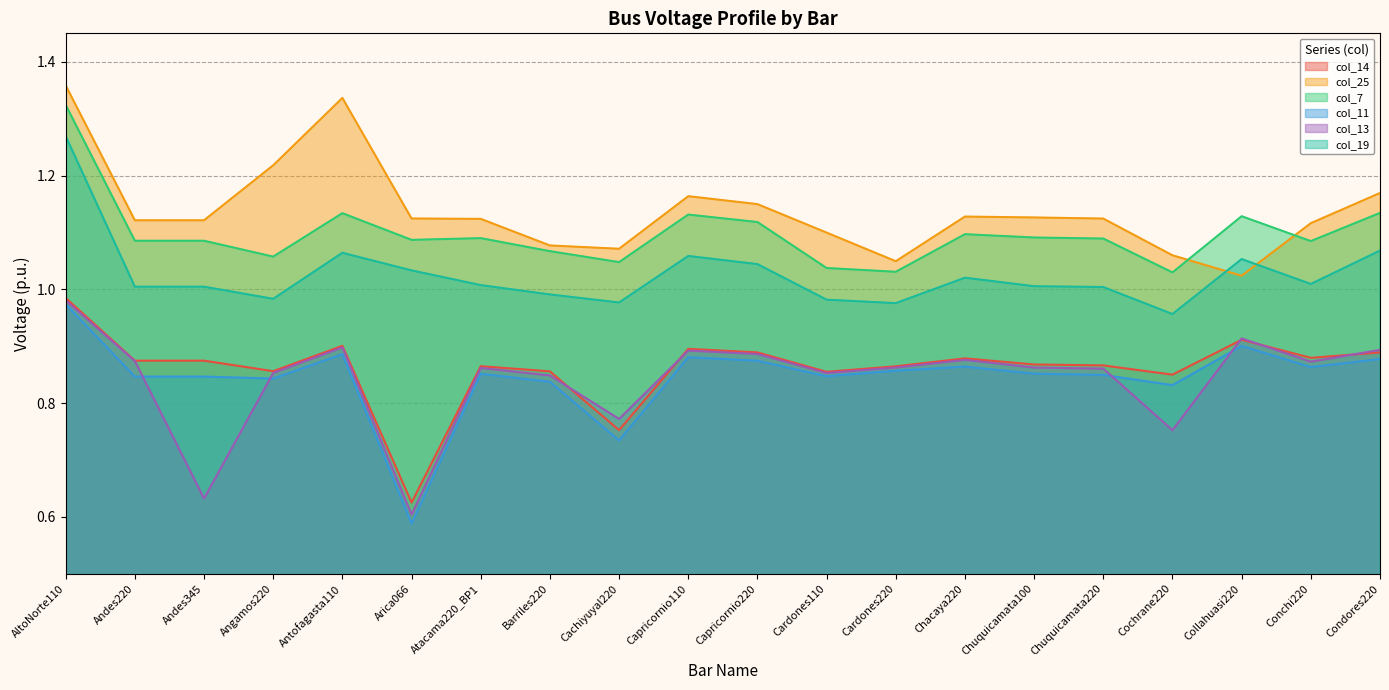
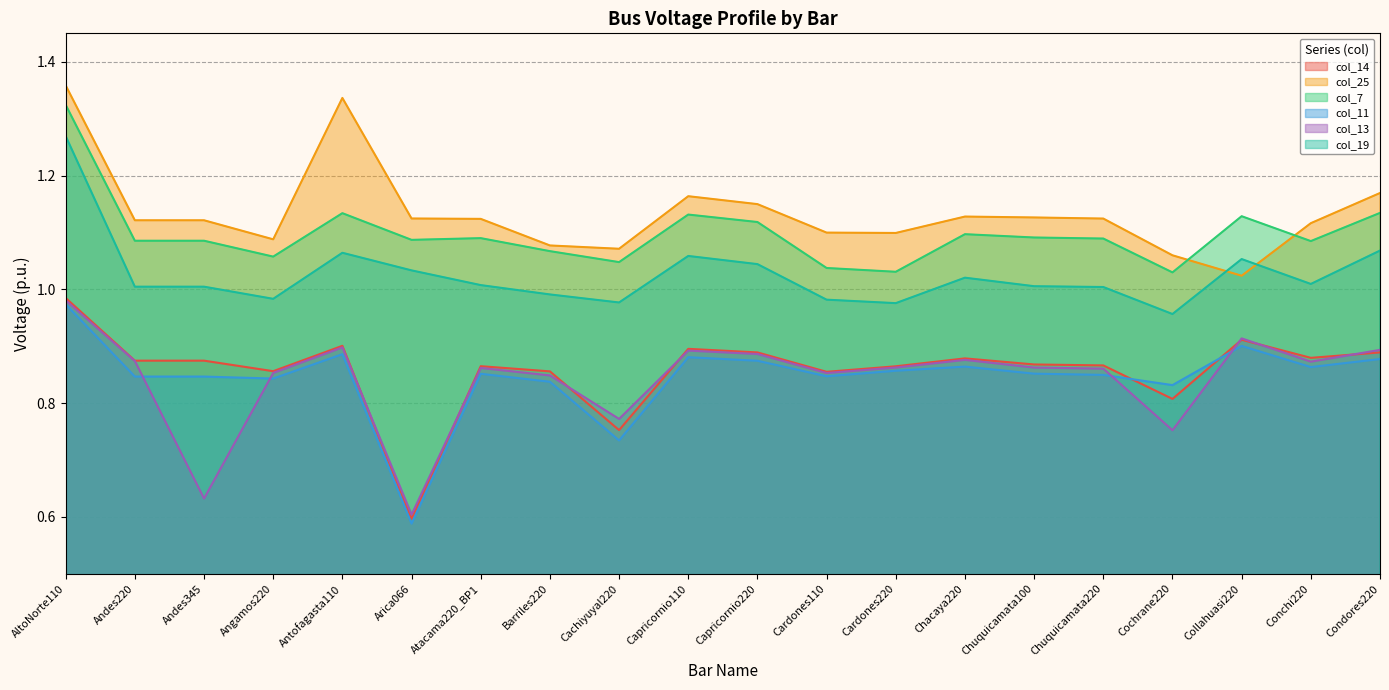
  {
    "col_14": {
      "Andes345": 0.87,
-     "Arica066": 0.63,
+     "Arica066": 0.60,
      "Barriles220": 0.86,
      "Cachiyuyal220": 0.75,
      "Chuquicamata100": 0.87,
      "Chuquicamata220": 0.87,
-     "Cochrane220": 0.85,
+     "Cochrane220": 0.81,
      "Conchi220": 0.88
    },
    "col_25": {
      "AltoNorte110": 1.36,
      "Andes220": 1.12,
      "Andes345": 1.12,
-     "Angamos220": 1.22,
+     "Angamos220": 1.09,
      "Antofagasta110": 1.34,
      "Arica066": 1.12,
      "Atacama220_BP1": 1.12,
      "Barriles220": 1.08,
      "Cachiyuyal220": 1.07,
      "Capricornio110": 1.16,
      "Capricornio220": 1.15,
      "Cardones110": 1.10,
-     "Cardones220": 1.05,
+     "Cardones220": 1.10,
      "Chacaya220": 1.13,
      "Chuquicamata100": 1.13,
      "Chuquicamata220": 1.12,
      "Cochrane220": 1.06,
      "Collahuasi220": 1.02,
      "Conchi220": 1.12,
      "Condores220": 1.17
    },
    "col_13": {
      "Andes345": 0.63,
      "Arica066": 0.60,
      "Barriles220": 0.85,
      "Cachiyuyal220": 0.77,
      "Chuquicamata100": 0.86,
      "Chuquicamata220": 0.86,
      "Cochrane220": 0.75,
      "Conchi220": 0.87
    }
  }
